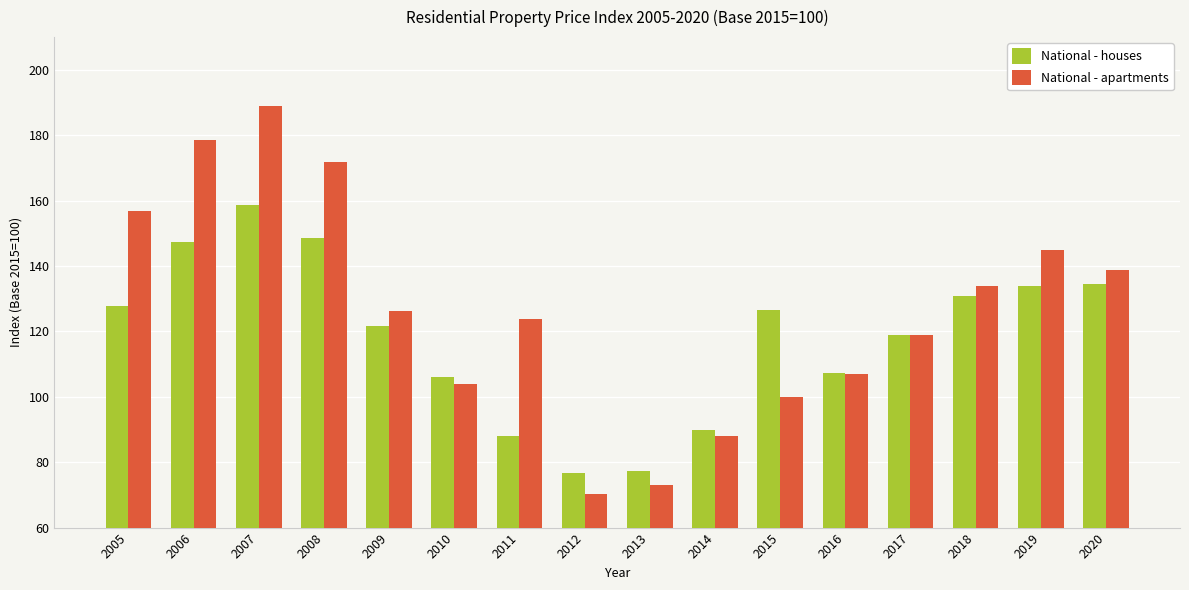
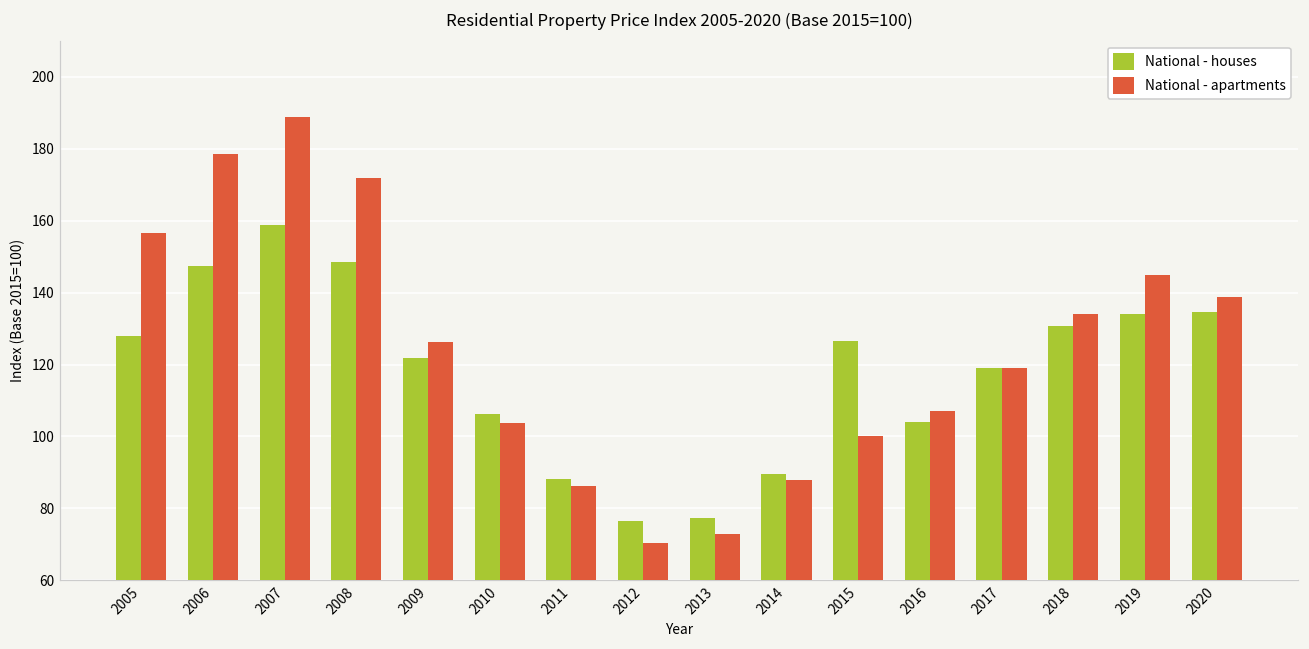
  {
    "National - houses": {
      "2005": 128,
      "2006": 147,
      "2007": 159,
      "2008": 149,
      "2009": 122,
      "2010": 106,
      "2011": 88,
      "2012": 77,
      "2013": 77,
      "2014": 90,
      "2015": 127,
-     "2016": 107,
+     "2016": 104,
      "2017": 119,
      "2018": 131,
      "2019": 134,
      "2020": 135
    },
    "National - apartments": {
      "2005": 157,
      "2006": 179,
      "2007": 189,
      "2008": 172,
      "2009": 126,
      "2010": 104,
-     "2011": 124,
+     "2011": 86,
      "2012": 70,
      "2013": 73,
      "2014": 88,
      "2015": 100,
      "2016": 107,
      "2017": 119,
      "2018": 134,
      "2019": 145,
      "2020": 139
    }
  }
